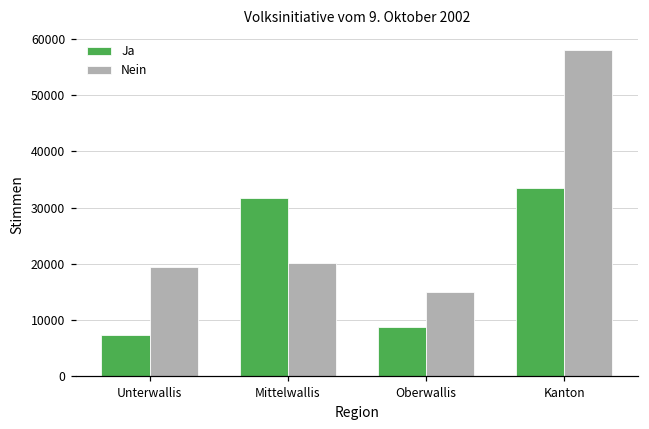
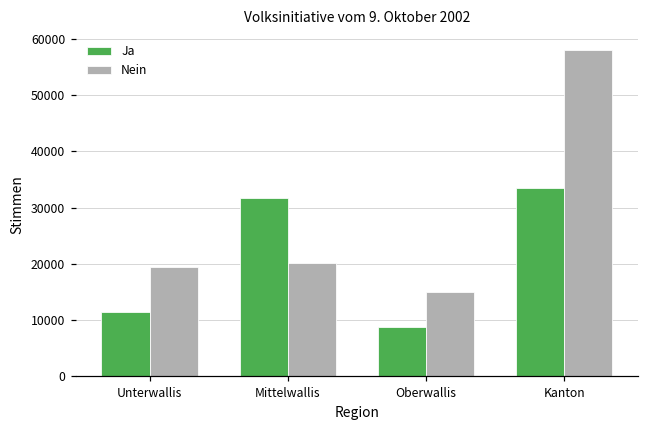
  {
    "Ja": {
-     "Unterwallis": 7000,
+     "Unterwallis": 11000,
      "Mittelwallis": 32000,
      "Oberwallis": 9000,
      "Kanton": 33000
    },
    "Nein": {
      "Unterwallis": 19000,
      "Mittelwallis": 20000,
      "Oberwallis": 15000,
      "Kanton": 58000
    }
  }
